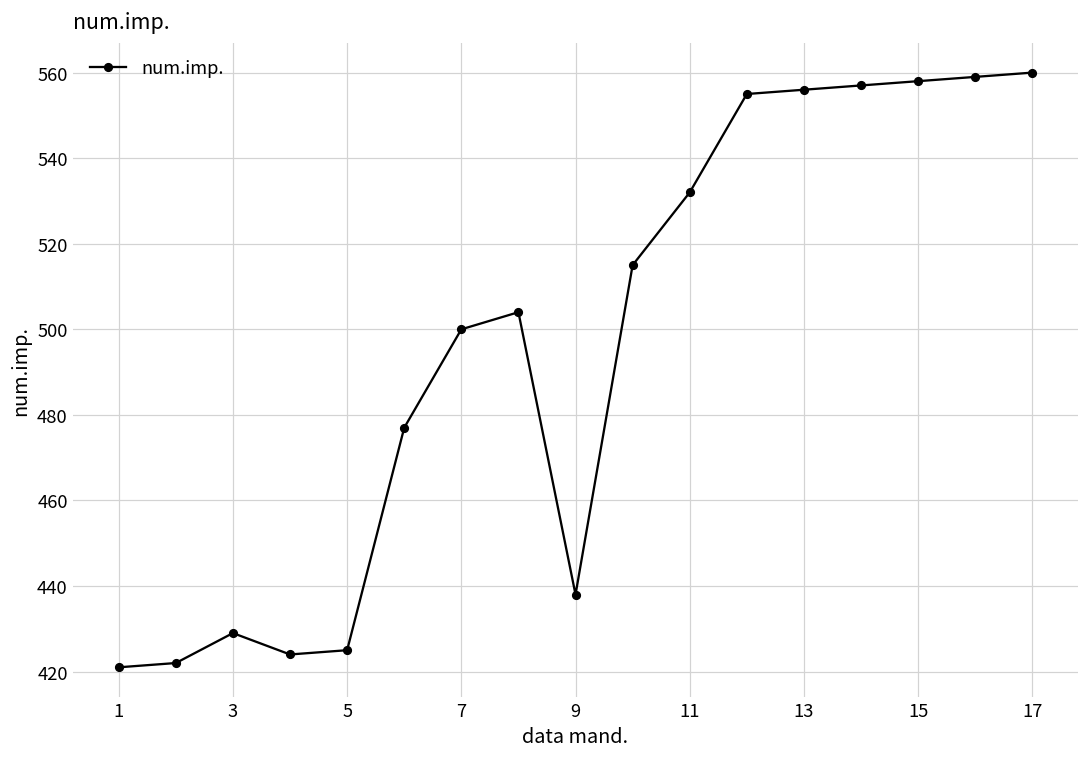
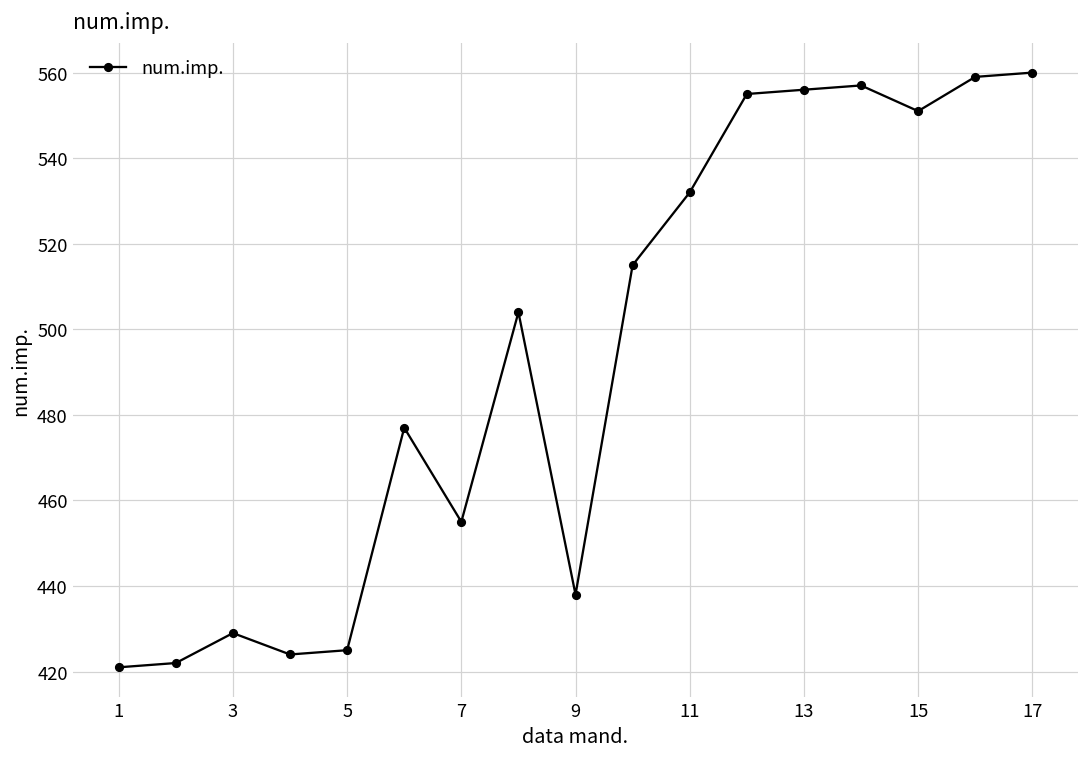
  {
    "1": 421,
    "3": 429,
    "5": 425,
-   "7": 500,
+   "7": 455,
    "9": 438,
    "11": 532,
    "13": 556,
-   "15": 558,
+   "15": 551,
    "17": 560
  }
